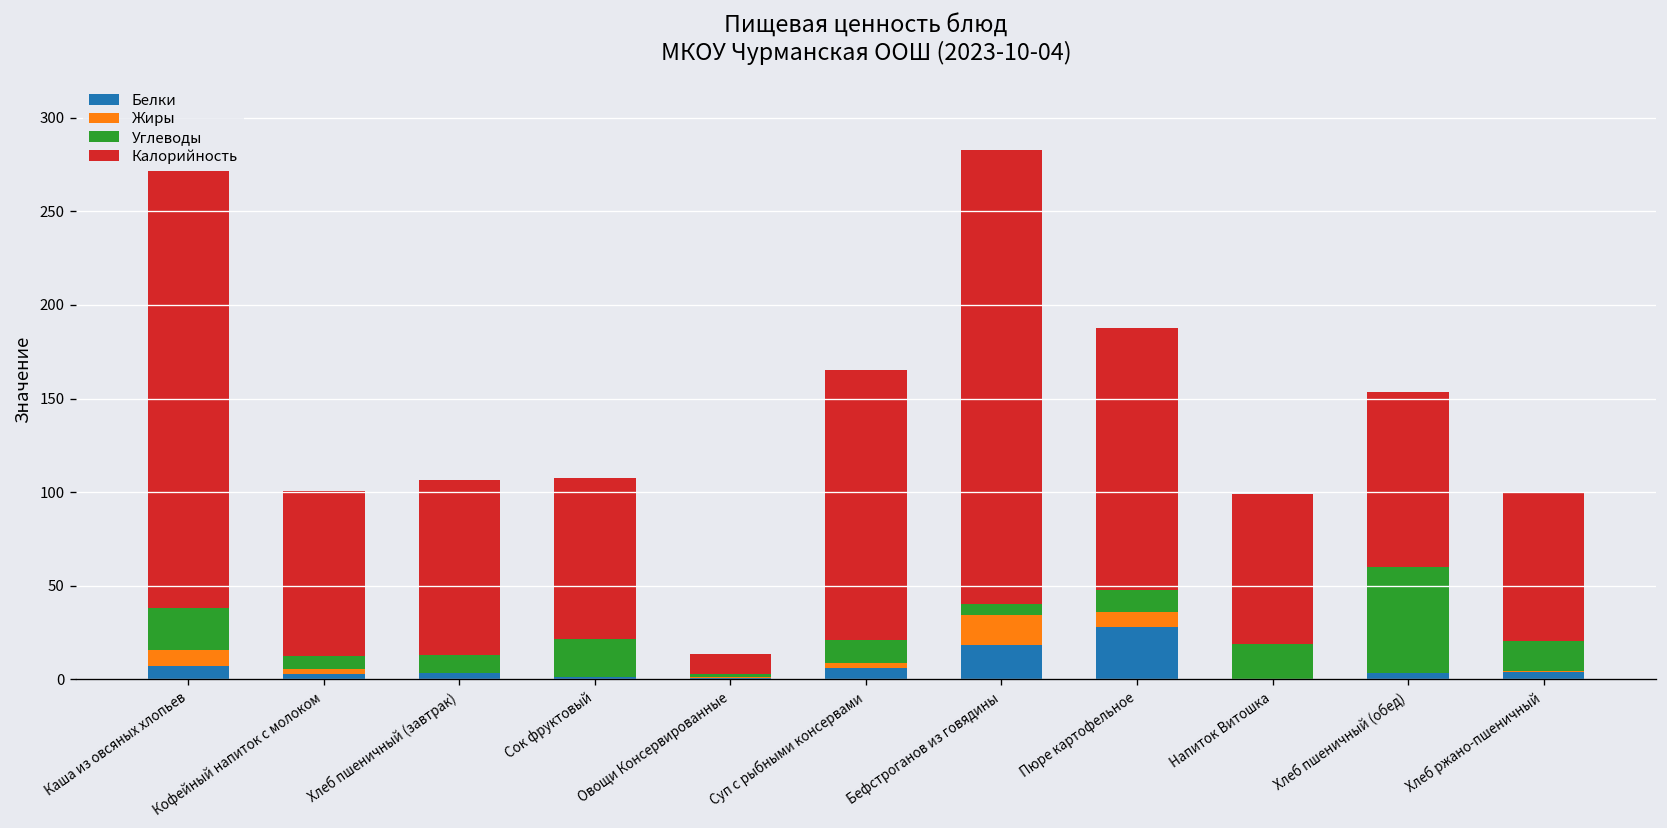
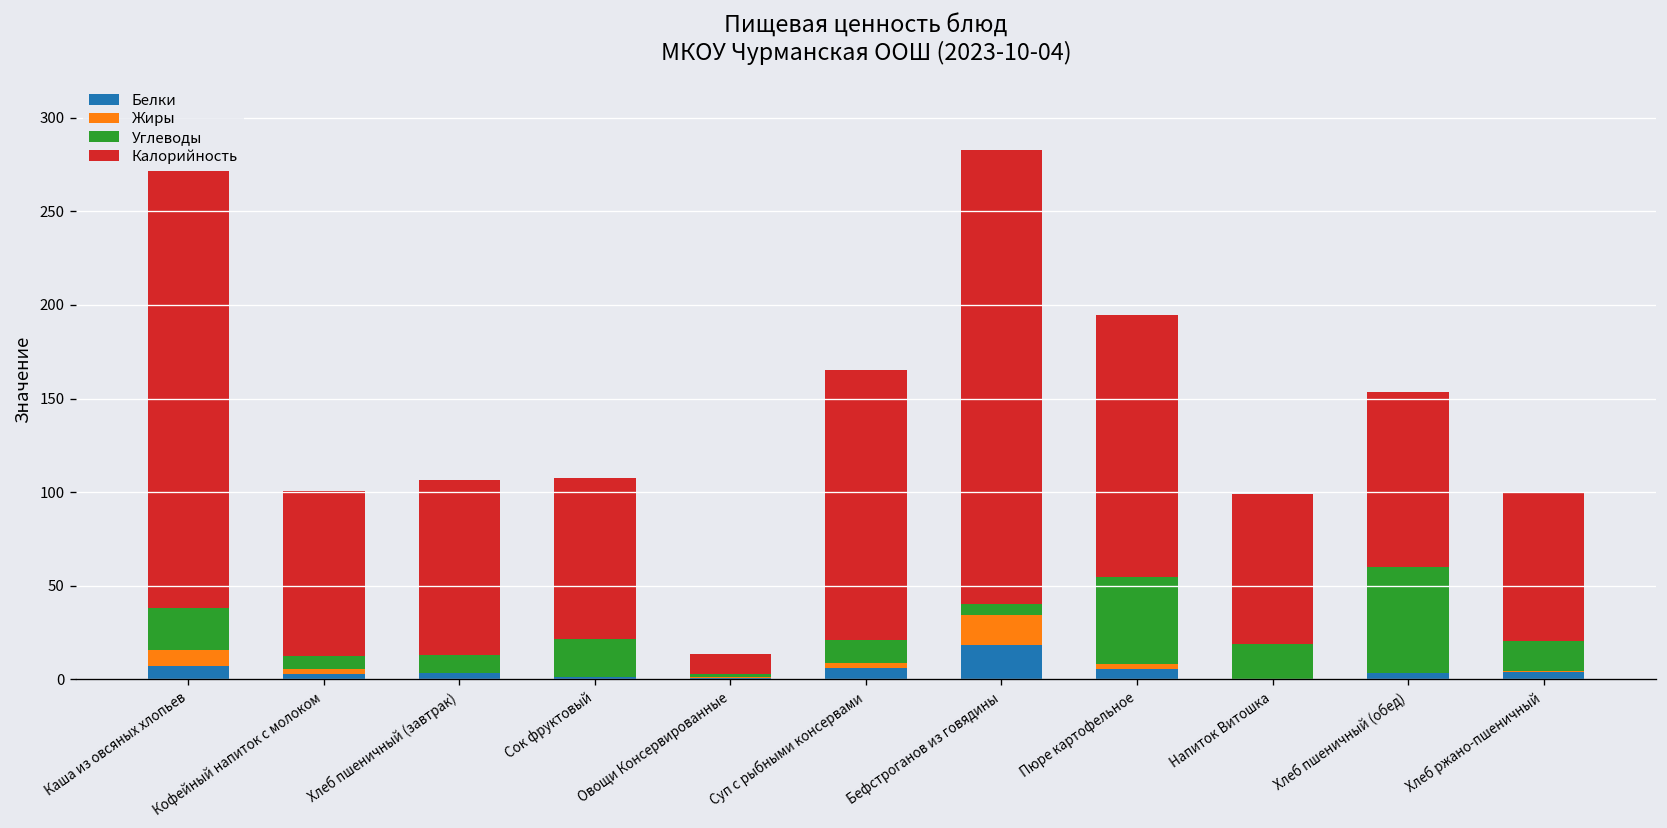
  {
    "Белки": {
      "Каша из овсяных хлопьев": 7,
      "Кофейный напиток с молоком": 3,
      "Хлеб пшеничный (завтрак)": 3,
      "Суп с рыбными консервами": 6,
      "Бефстроганов из говядины": 18,
-     "Пюре картофельное": 28,
+     "Пюре картофельное": 5,
      "Напиток Витошка": 0,
      "Хлеб пшеничный (обед)": 3,
      "Хлеб ржано-пшеничный": 4
    },
    "Жиры": {
      "Каша из овсяных хлопьев": 8,
      "Кофейный напиток с молоком": 3,
      "Суп с рыбными консервами": 3,
      "Бефстроганов из говядины": 16,
-     "Пюре картофельное": 8,
+     "Пюре картофельное": 3,
      "Напиток Витошка": 0
    },
    "Углеводы": {
      "Каша из овсяных хлопьев": 22,
      "Кофейный напиток с молоком": 7,
      "Хлеб пшеничный (завтрак)": 9,
      "Сок фруктовый": 20,
      "Овощи Консервированные": 2,
      "Суп с рыбными консервами": 13,
      "Бефстроганов из говядины": 6,
-     "Пюре картофельное": 12,
+     "Пюре картофельное": 47,
      "Напиток Витошка": 19,
      "Хлеб пшеничный (обед)": 57,
      "Хлеб ржано-пшеничный": 16
    },
    "Калорийность": {
      "Кофейный напиток с молоком": 88,
      "Хлеб пшеничный (завтрак)": 94,
      "Сок фруктовый": 86,
      "Овощи Консервированные": 11,
      "Суп с рыбными консервами": 144,
      "Бефстроганов из говядины": 242,
      "Пюре картофельное": 140,
      "Напиток Витошка": 80,
      "Хлеб пшеничный (обед)": 94,
      "Хлеб ржано-пшеничный": 79
    }
  }
